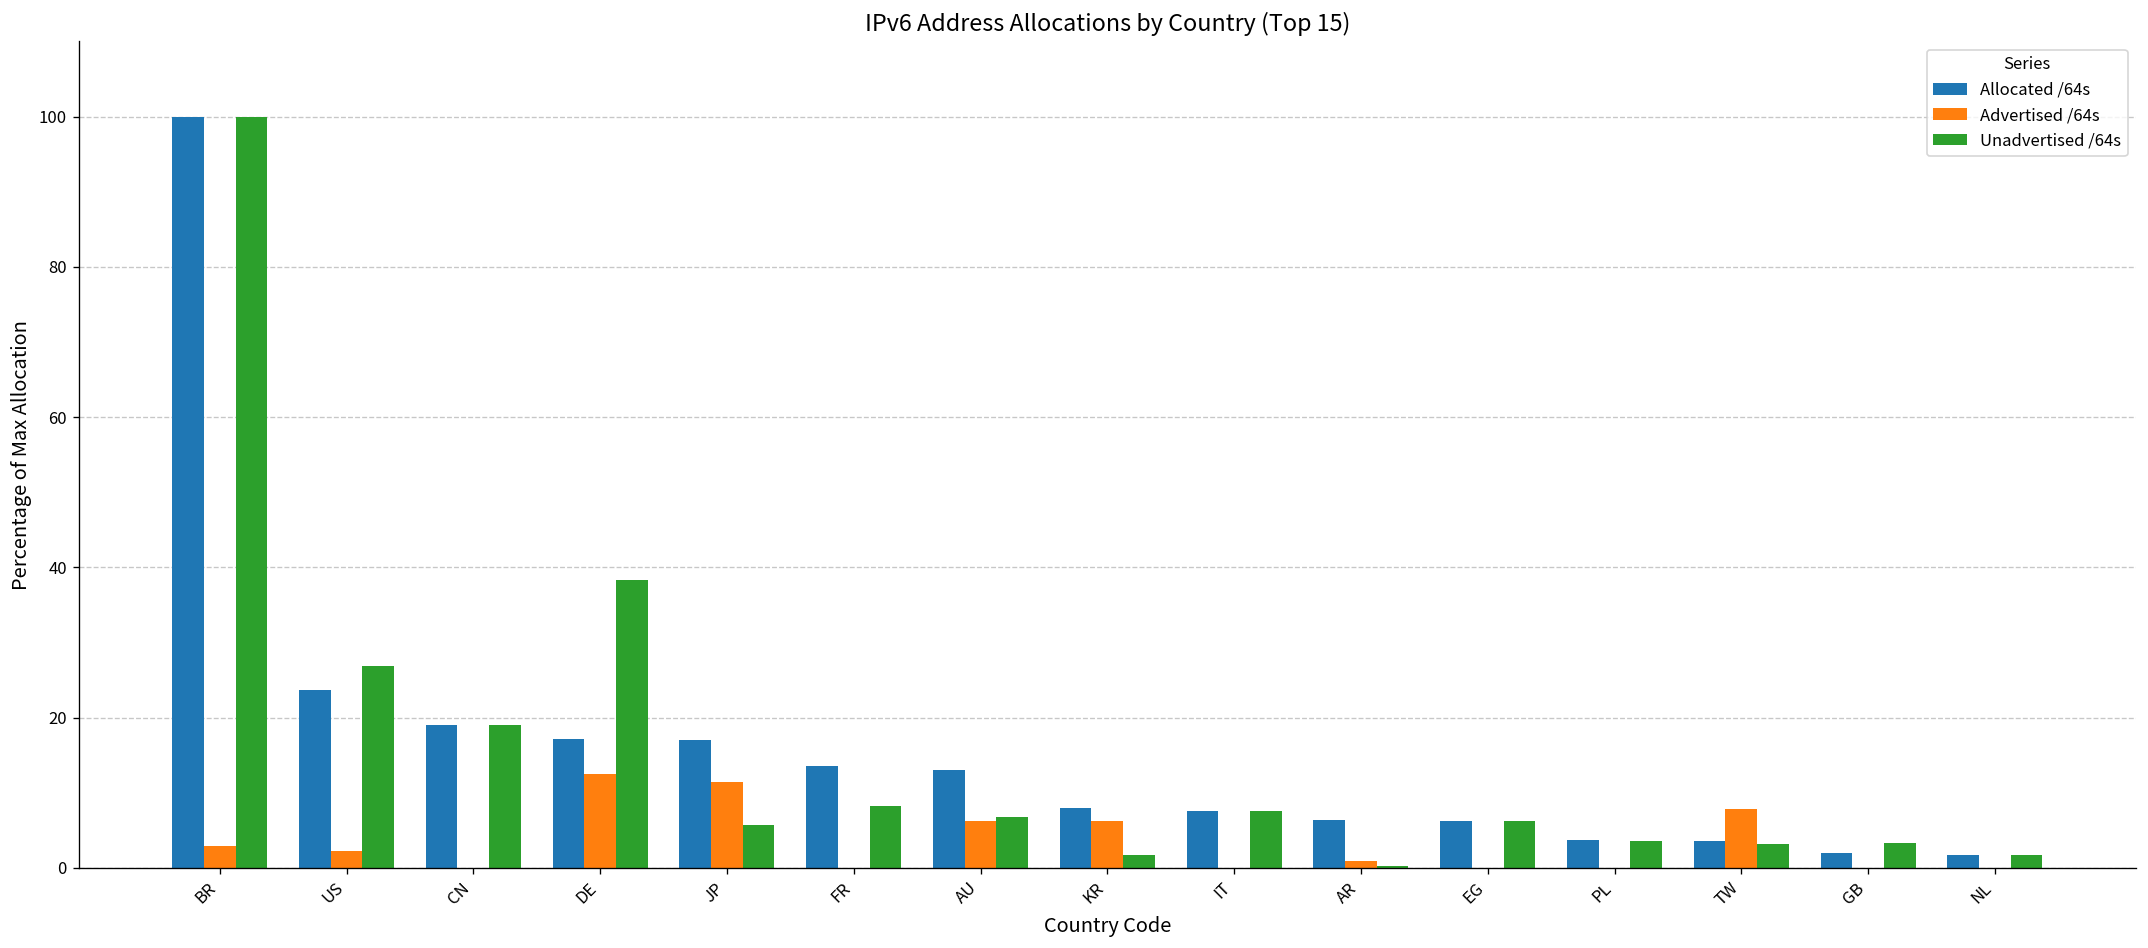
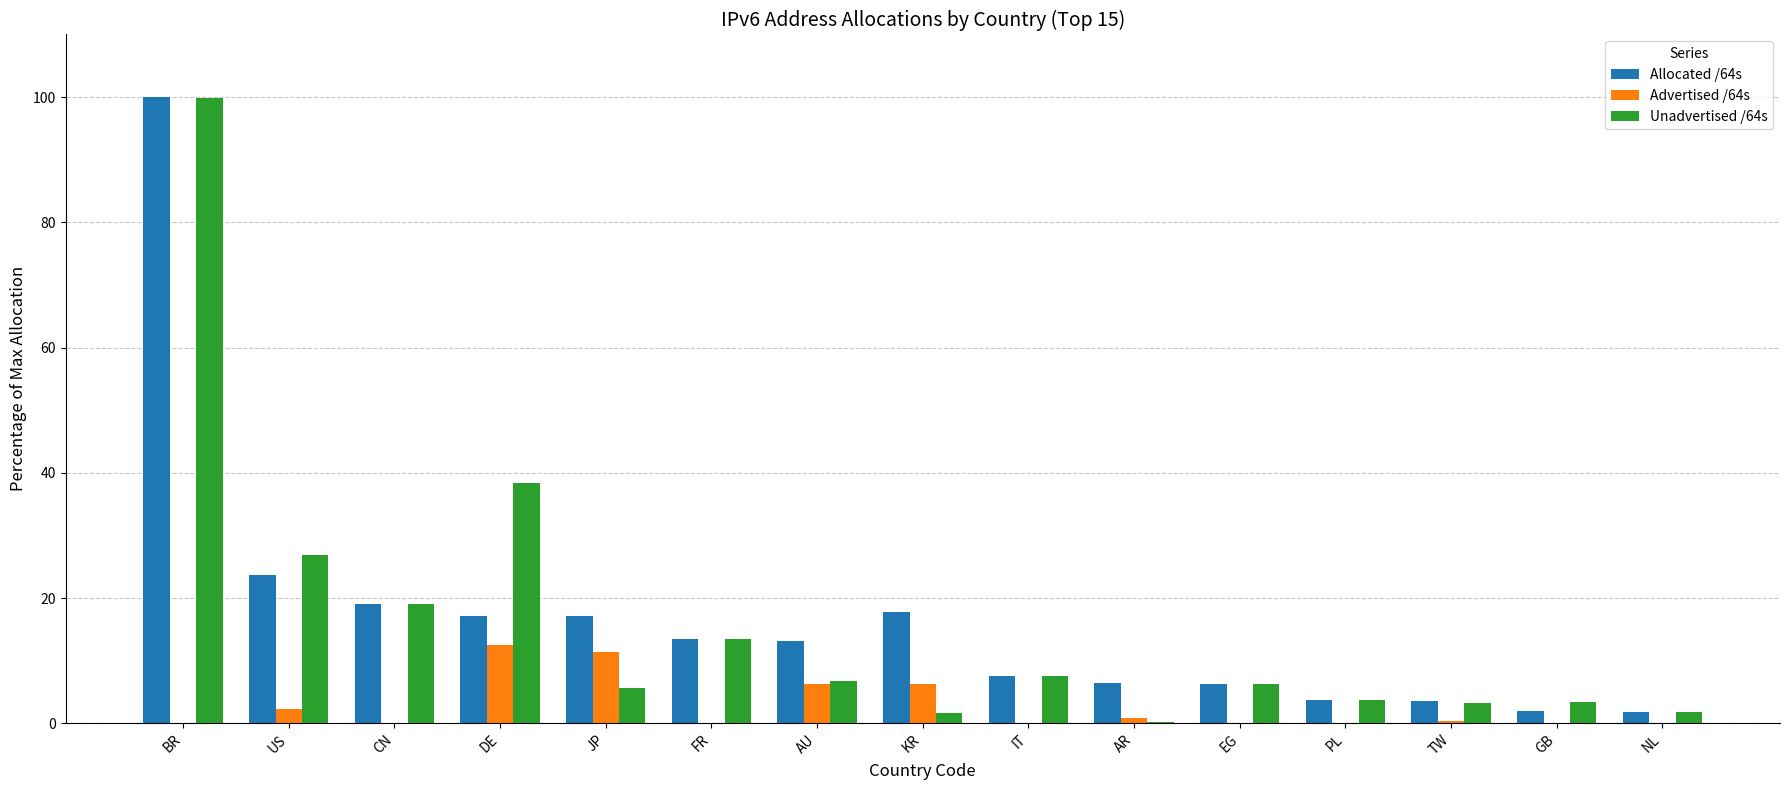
  {
    "Allocated /64s": {
      "BR": 100,
      "US": 24,
      "CN": 19,
      "DE": 17,
      "JP": 17,
      "FR": 14,
      "AU": 13,
-     "KR": 8,
+     "KR": 18,
      "IT": 8,
      "AR": 6,
      "EG": 6,
      "PL": 4,
      "TW": 4,
      "GB": 2,
      "NL": 2
    },
    "Advertised /64s": {
-     "BR": 3,
+     "BR": 0,
      "US": 2,
      "DE": 13,
      "JP": 11,
      "AU": 6,
      "KR": 6,
      "AR": 1,
-     "TW": 8
+     "TW": 0
    },
    "Unadvertised /64s": {
      "BR": 100,
      "US": 27,
      "CN": 19,
      "DE": 38,
      "JP": 6,
-     "FR": 8,
+     "FR": 13,
      "AU": 7,
      "KR": 2,
      "IT": 8,
      "EG": 6,
      "PL": 4,
      "TW": 3,
      "GB": 3,
      "NL": 2
    }
  }
